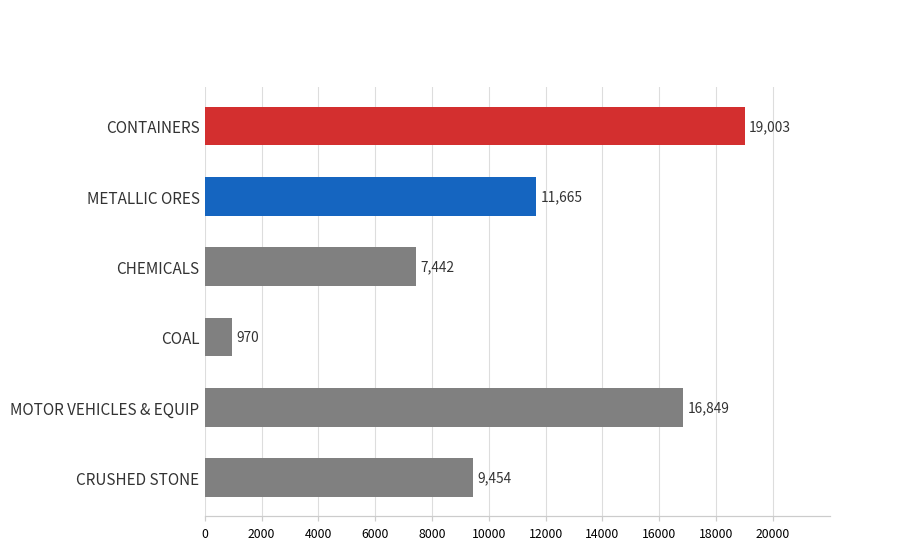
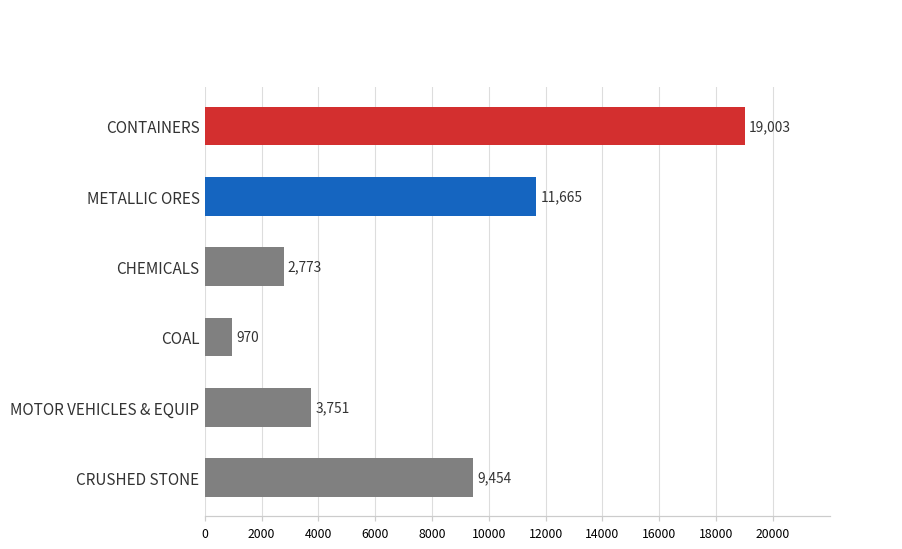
  {
    "CONTAINERS": "19,003",
    "METALLIC ORES": "11,665",
-   "CHEMICALS": "7,442",
+   "CHEMICALS": "2,773",
    "COAL": "970",
-   "MOTOR VEHICLES & EQUIP": "16,849",
+   "MOTOR VEHICLES & EQUIP": "3,751",
    "CRUSHED STONE": "9,454"
  }
